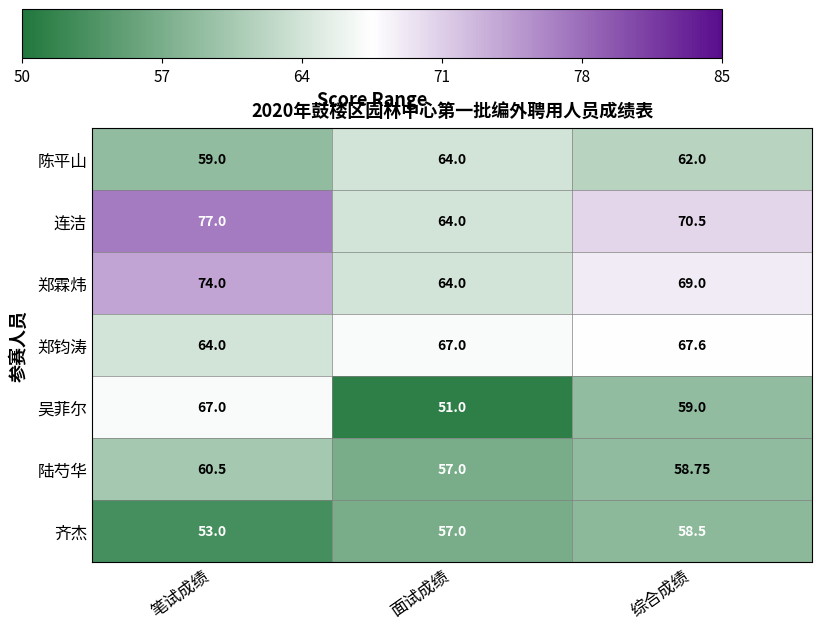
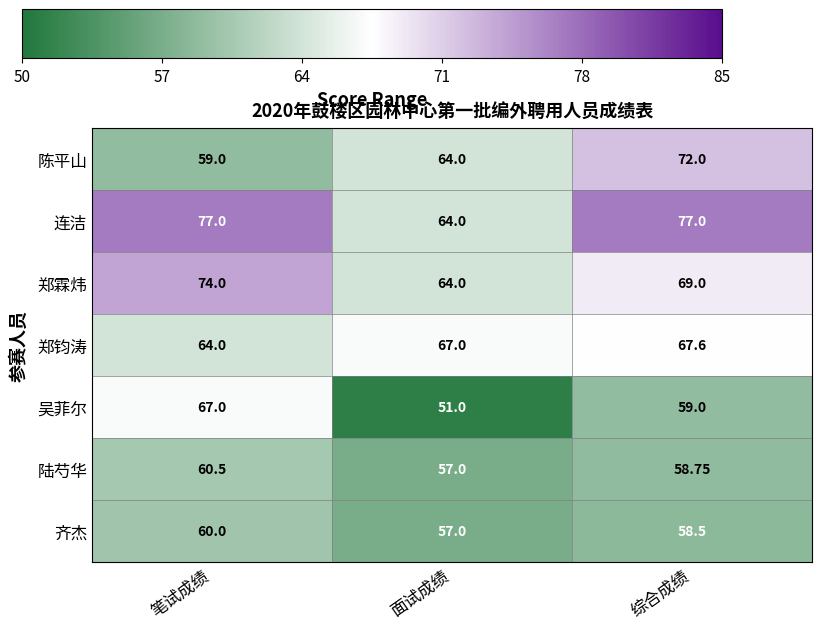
  {
    "陈平山": {
      "笔试成绩": 59.0,
      "面试成绩": 64.0,
-     "综合成绩": 62.0
+     "综合成绩": 72.0
    },
    "连洁": {
      "笔试成绩": 77.0,
      "面试成绩": 64.0,
-     "综合成绩": 70.5
+     "综合成绩": 77.0
    },
    "郑霖炜": {
      "笔试成绩": 74.0,
      "面试成绩": 64.0,
      "综合成绩": 69.0
    },
    "郑钧涛": {
      "笔试成绩": 64.0,
      "面试成绩": 67.0,
      "综合成绩": 67.6
    },
    "吴菲尔": {
      "笔试成绩": 67.0,
      "面试成绩": 51.0,
      "综合成绩": 59.0
    },
    "陆芍华": {
      "笔试成绩": 60.5,
      "面试成绩": 57.0,
      "综合成绩": 58.75
    },
    "齐杰": {
-     "笔试成绩": 53.0,
+     "笔试成绩": 60.0,
      "面试成绩": 57.0,
      "综合成绩": 58.5
    }
  }
